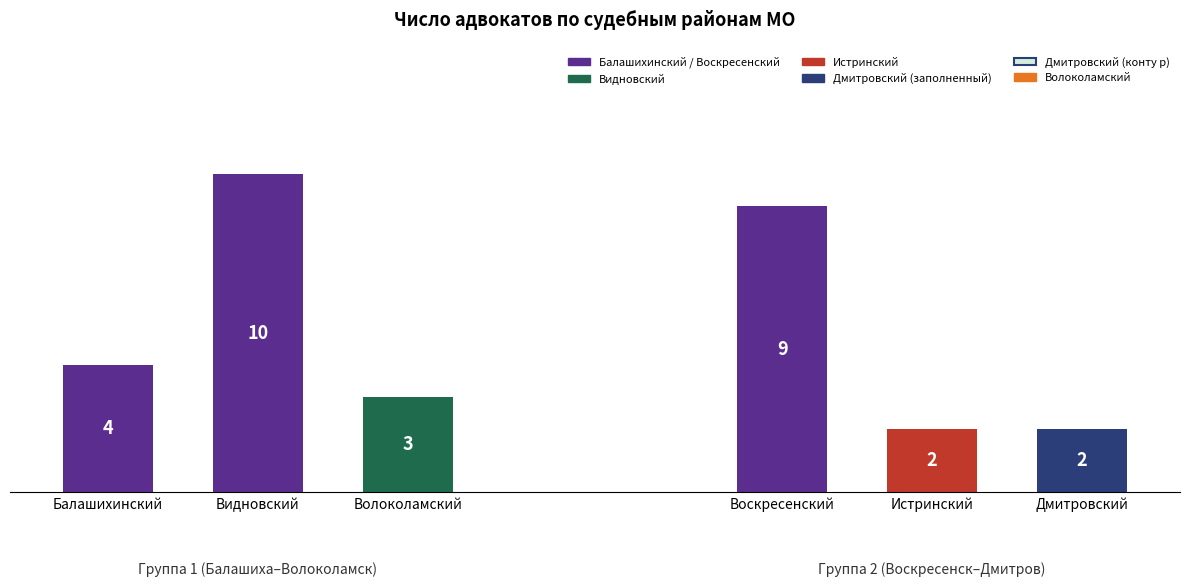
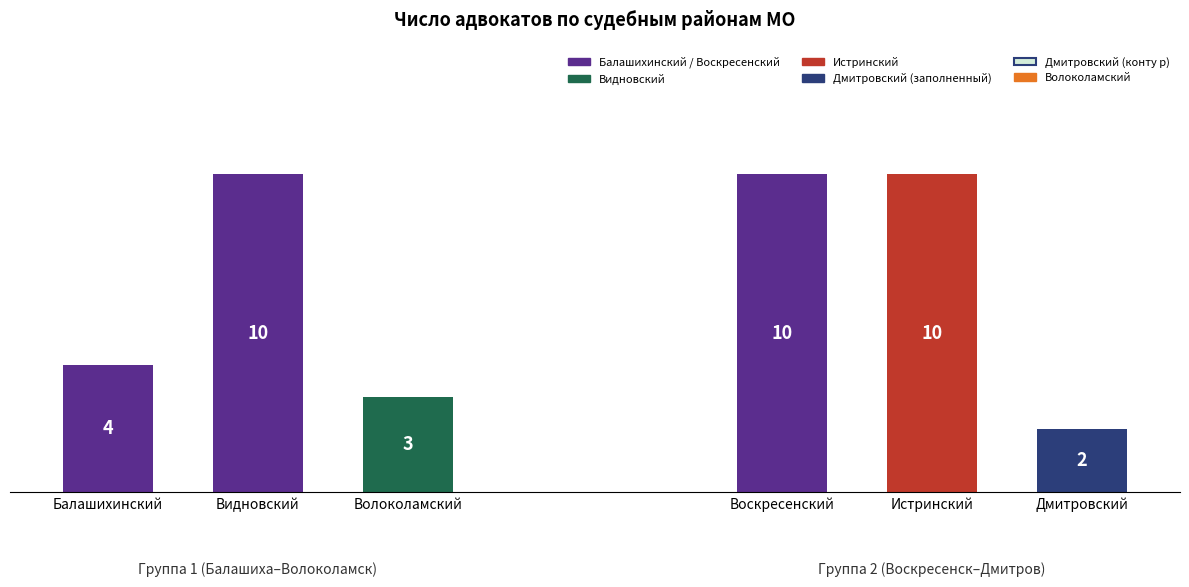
  {
    "Балашихинский": 4,
    "Видновский": 10,
    "Волоколамский": 3,
-   "Воскресенский": 9,
-   "Истринский": 2,
+   "Воскресенский": 10,
+   "Истринский": 10,
    "Дмитровский": 2
  }
